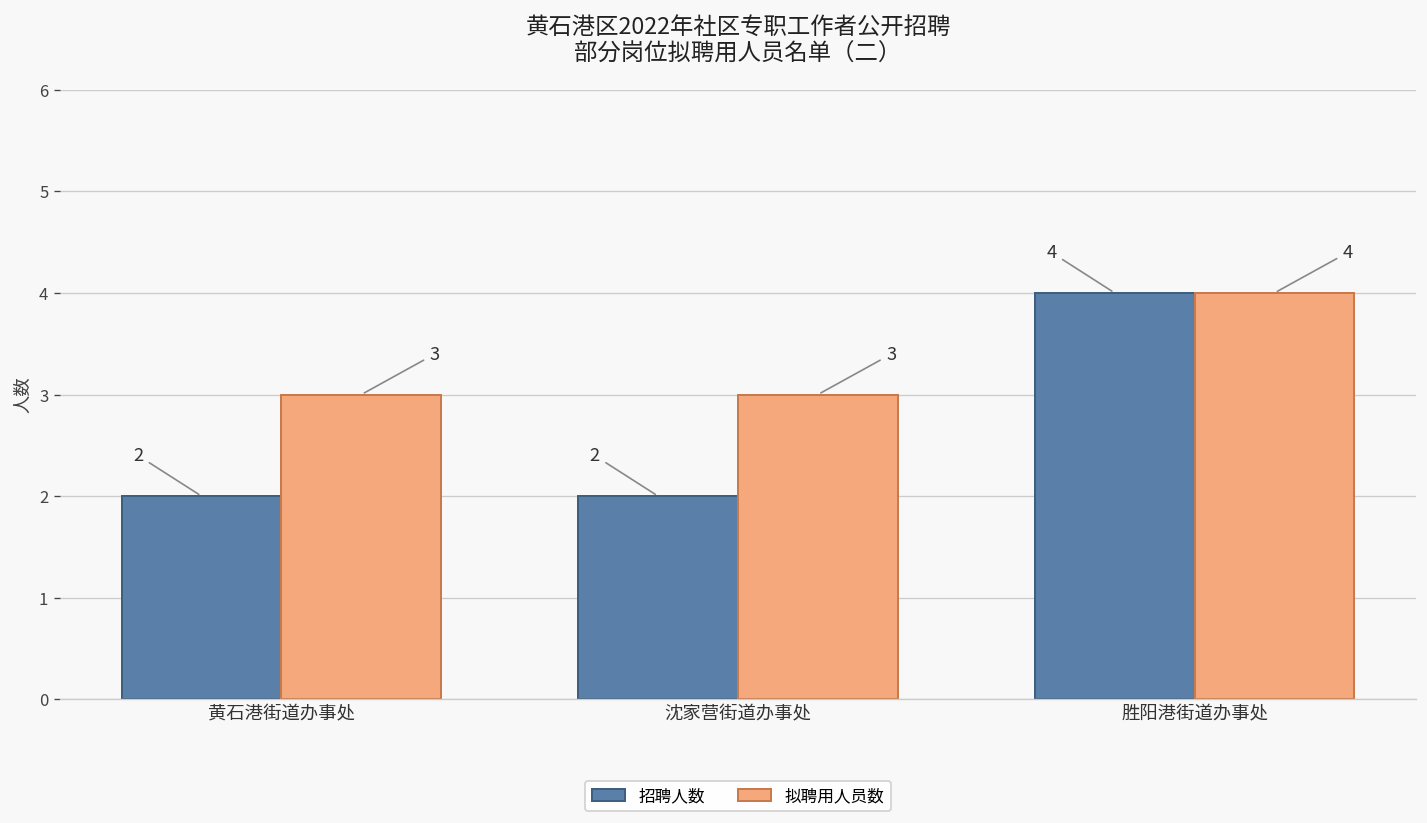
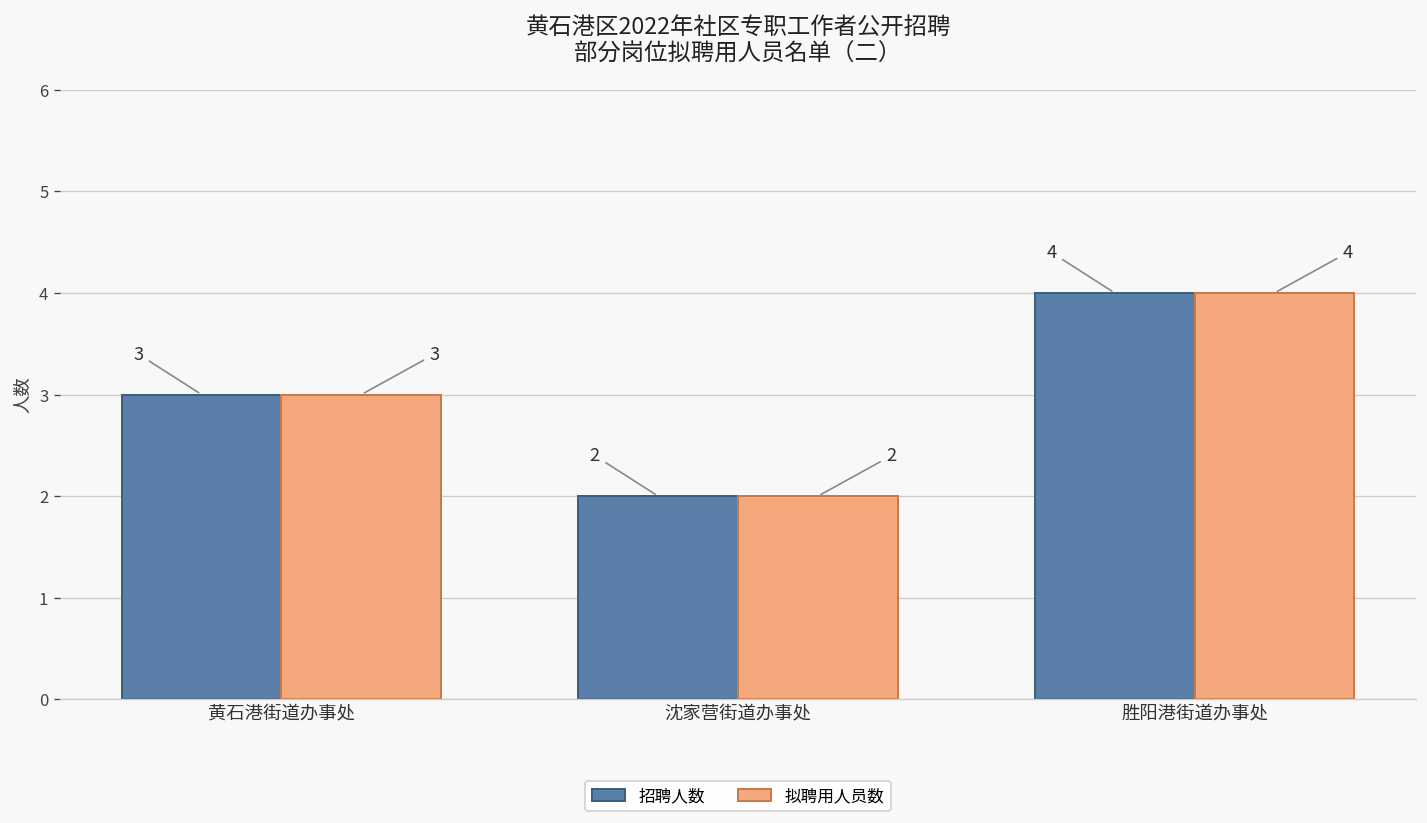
  {
    "招聘人数": {
-     "黄石港街道办事处": 2,
+     "黄石港街道办事处": 3,
      "沈家营街道办事处": 2,
      "胜阳港街道办事处": 4
    },
    "拟聘用人员数": {
      "黄石港街道办事处": 3,
-     "沈家营街道办事处": 3,
+     "沈家营街道办事处": 2,
      "胜阳港街道办事处": 4
    }
  }
